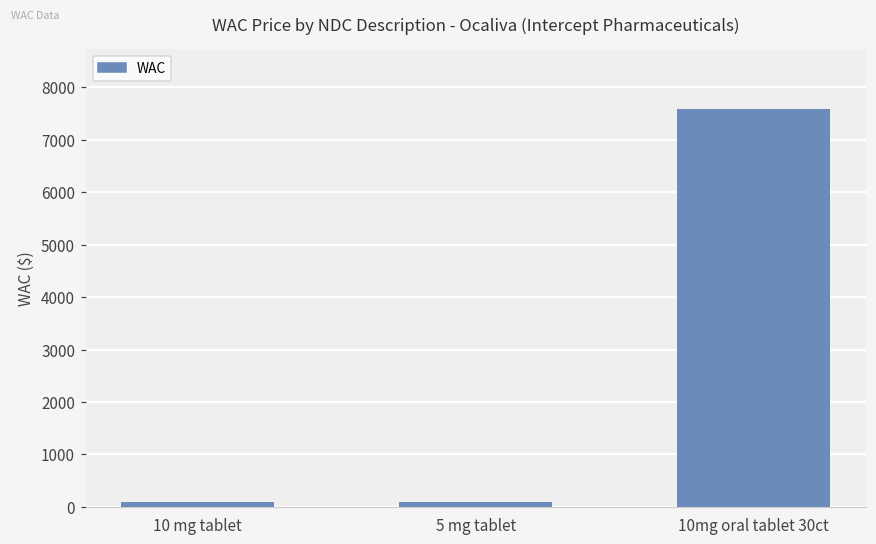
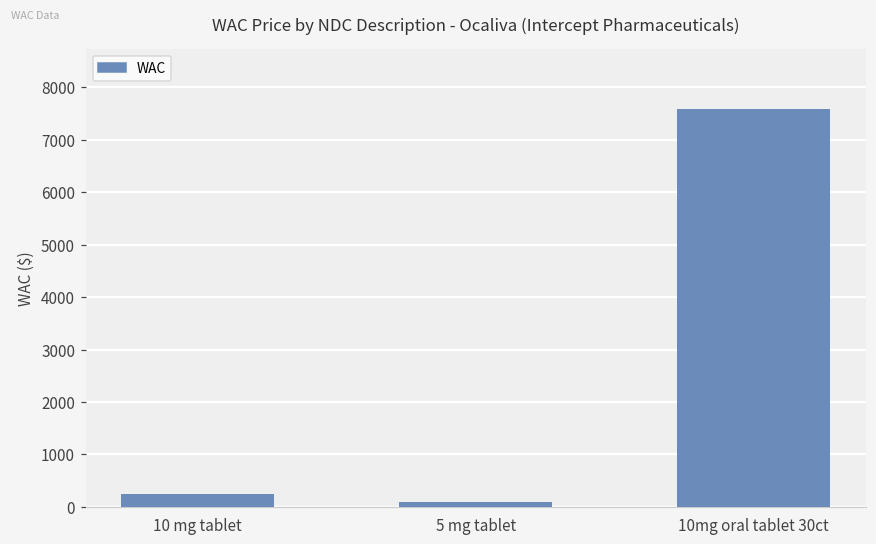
  {
-   "10 mg tablet": 100,
+   "10 mg tablet": 300,
    "5 mg tablet": 100,
    "10mg oral tablet 30ct": 7600
  }
